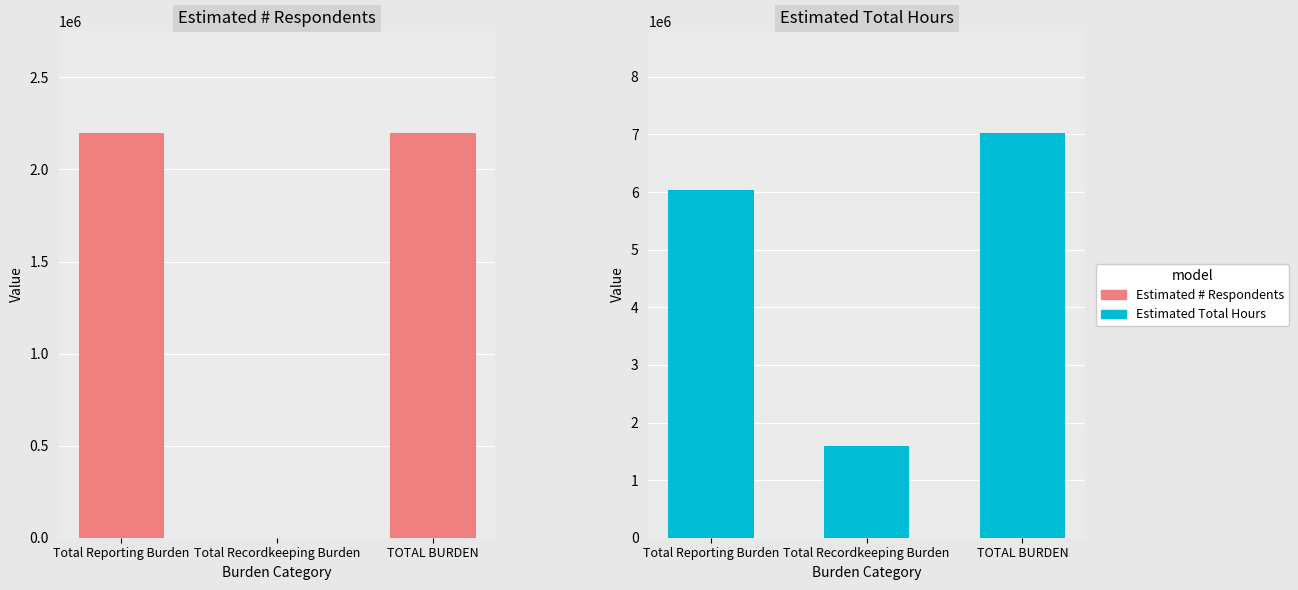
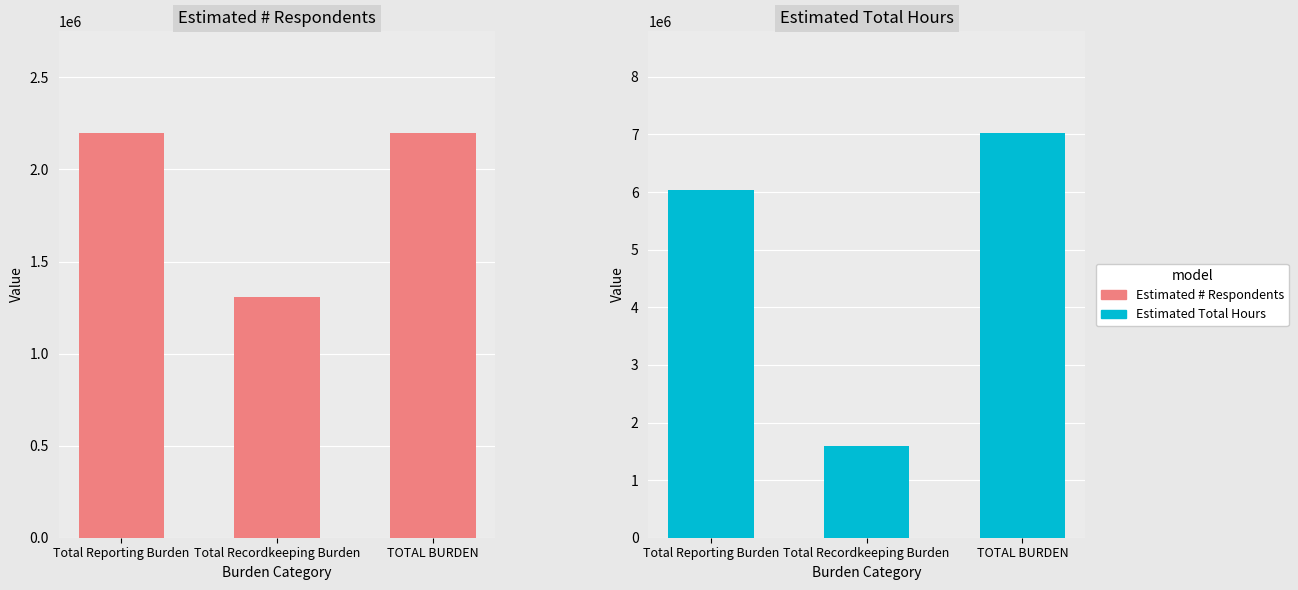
  {
    "Estimated # Respondents": {
      "Total Reporting Burden": 2200000,
-     "Total Recordkeeping Burden": 0,
+     "Total Recordkeeping Burden": 1310000,
      "TOTAL BURDEN": 2200000
    },
    "Estimated Total Hours": {
      "Total Reporting Burden": 6000000,
      "Total Recordkeeping Burden": 1600000,
      "TOTAL BURDEN": 7000000
    }
  }
